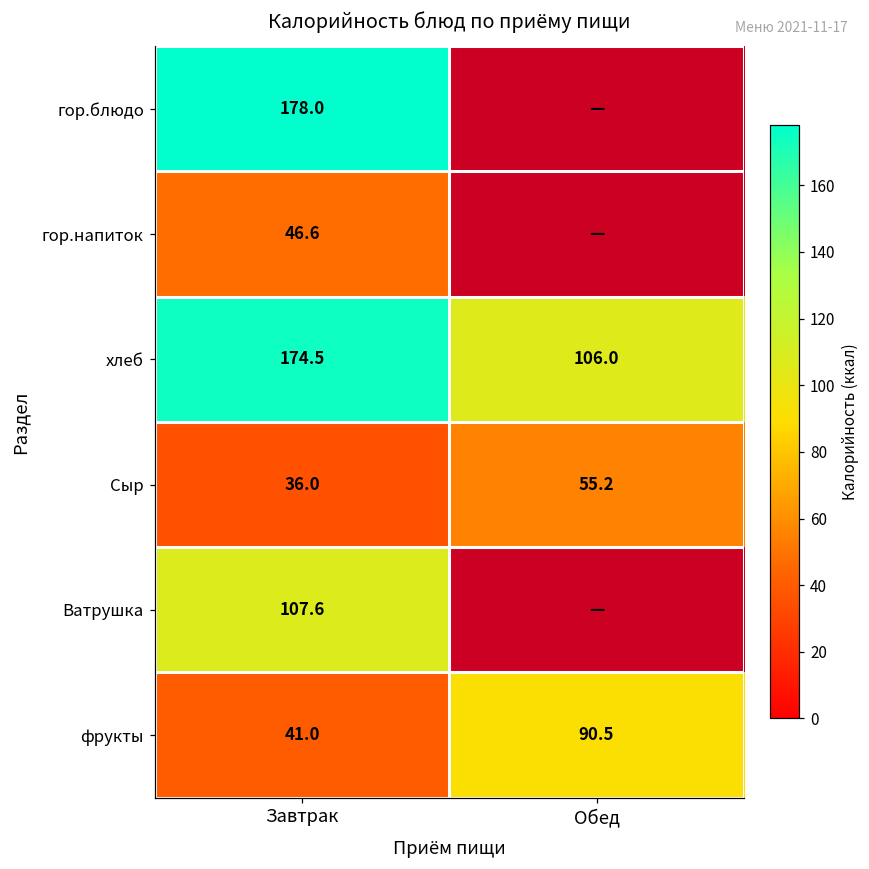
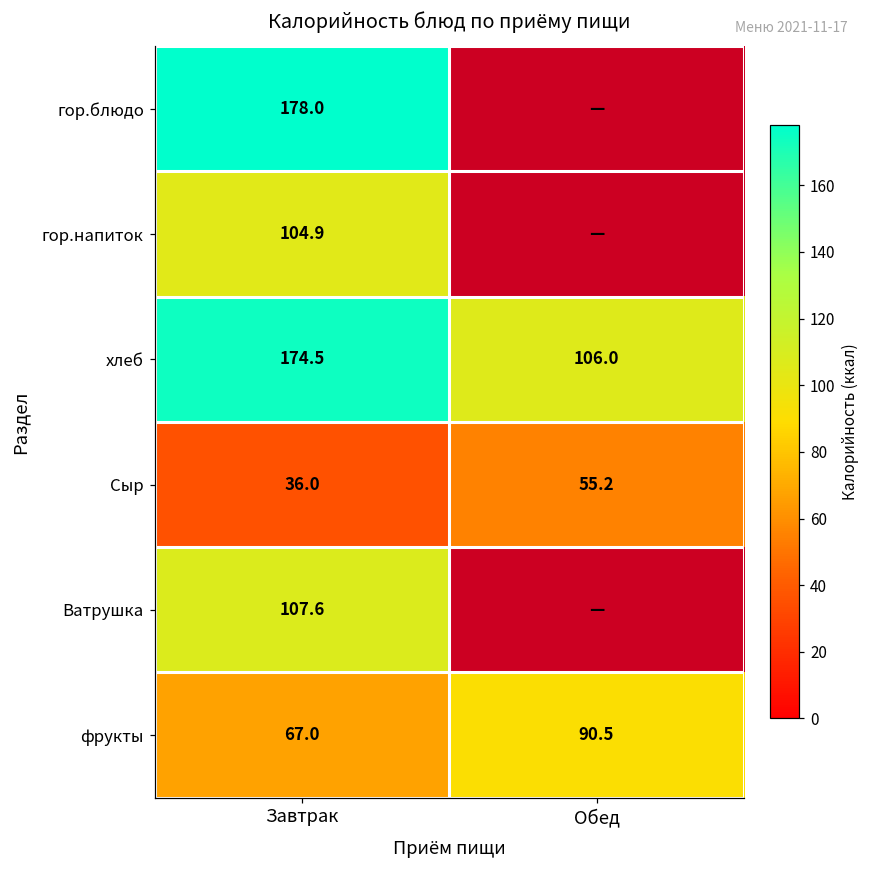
  {
    "гор.блюдо": {
      "Завтрак": 178.0
    },
    "гор.напиток": {
-     "Завтрак": 46.6
+     "Завтрак": 104.9
    },
    "хлеб": {
      "Завтрак": 174.5,
      "Обед": 106.0
    },
    "Сыр": {
      "Завтрак": 36.0,
      "Обед": 55.2
    },
    "Ватрушка": {
      "Завтрак": 107.6
    },
    "фрукты": {
-     "Завтрак": 41.0,
+     "Завтрак": 67.0,
      "Обед": 90.5
    }
  }
